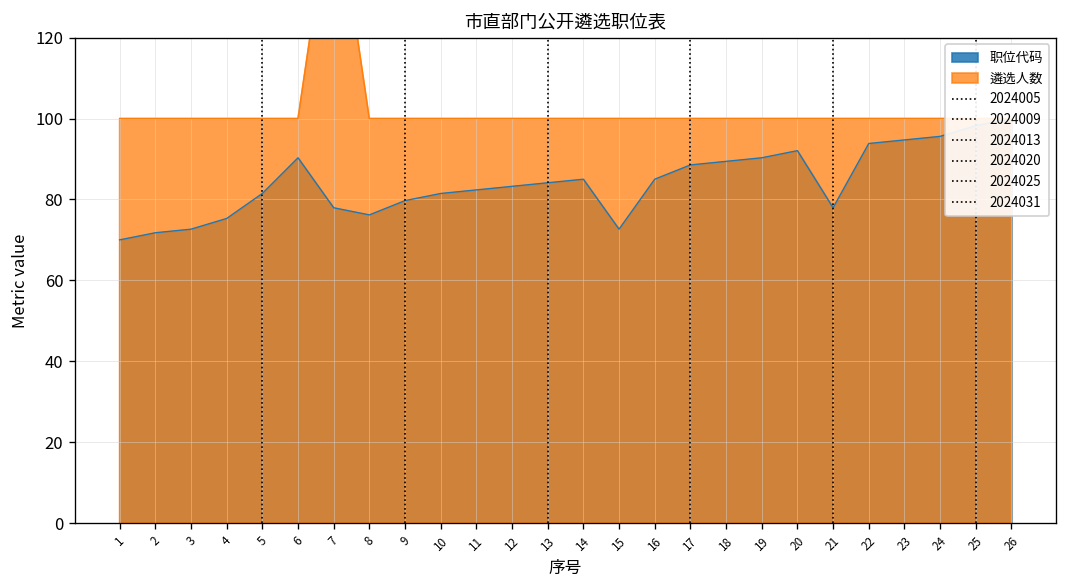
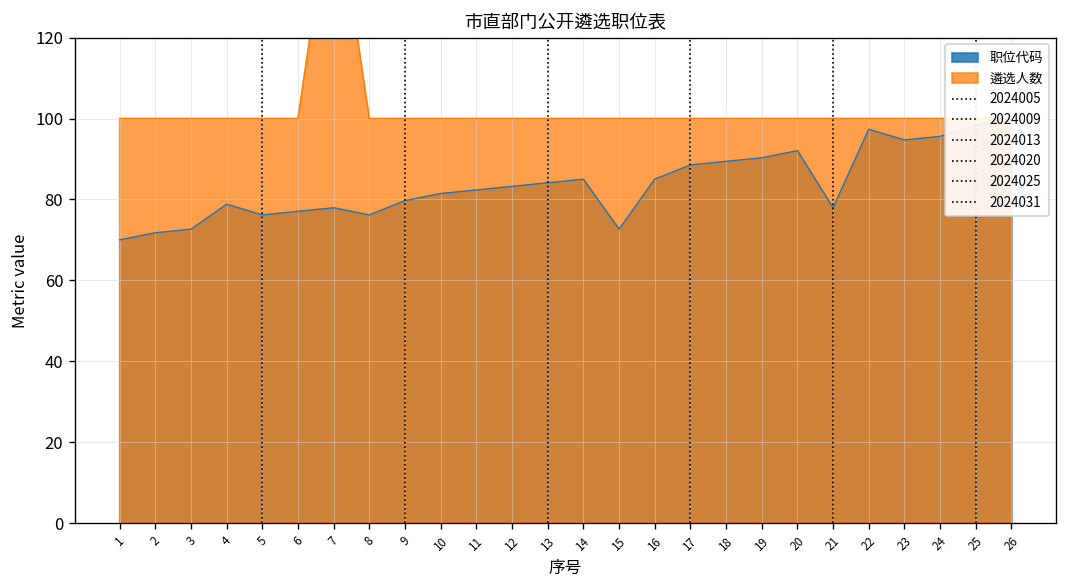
  {
    "职位代码": {
      "1": 70,
      "2": 72,
      "3": 73,
-     "4": 75,
-     "5": 81,
-     "6": 90,
+     "4": 79,
+     "5": 76,
+     "6": 77,
      "7": 78,
      "8": 76,
      "9": 80,
      "10": 81,
      "11": 82,
      "12": 83,
      "13": 84,
      "14": 85,
      "15": 73,
      "16": 85,
      "17": 89,
      "18": 89,
      "19": 90,
      "20": 92,
      "21": 78,
-     "22": 94,
+     "22": 97,
      "23": 95,
      "24": 96
    },
    "遴选人数": {
      "1": 100,
      "2": 100,
      "3": 100,
      "4": 100,
      "5": 100,
      "6": 100,
      "8": 100,
      "9": 100,
      "10": 100,
      "11": 100,
      "12": 100,
      "13": 100,
      "14": 100,
      "15": 100,
      "16": 100,
      "17": 100,
      "18": 100,
      "19": 100,
      "20": 100,
      "21": 100,
      "22": 100,
      "23": 100,
      "24": 100
    }
  }
